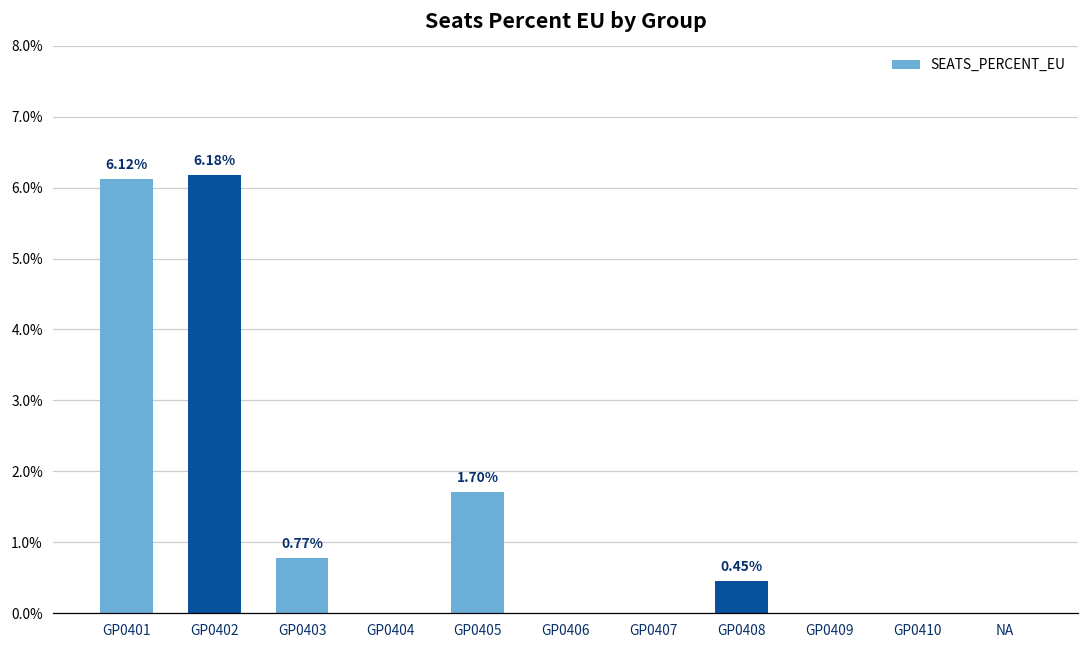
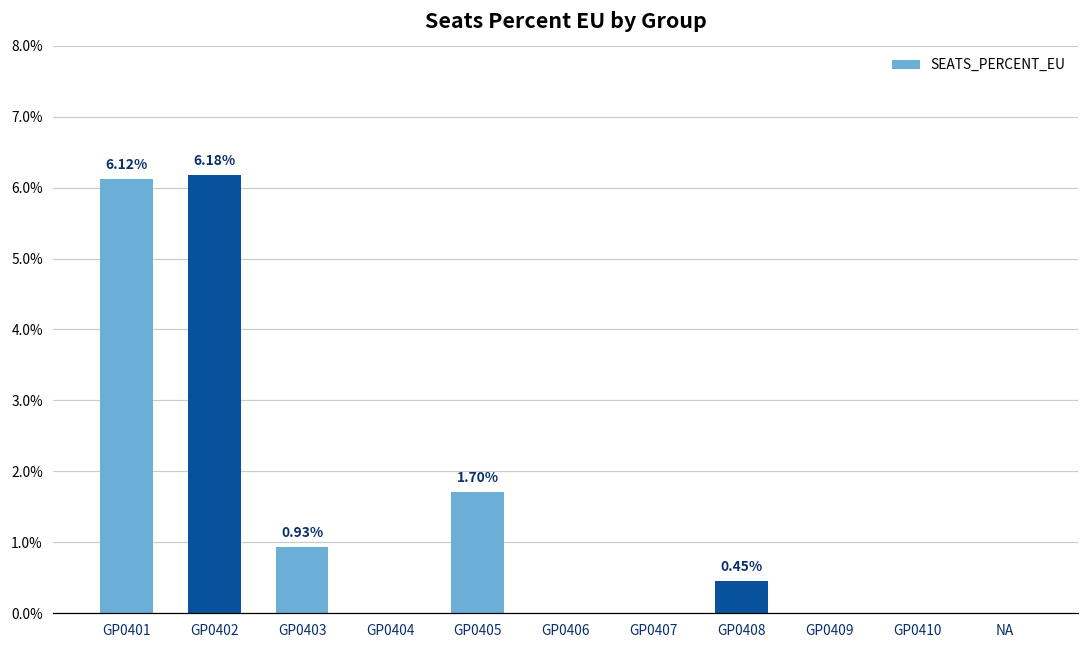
  {
    "GP0401": "6.12%",
    "GP0402": "6.18%",
-   "GP0403": "0.77%",
+   "GP0403": "0.93%",
    "GP0405": "1.70%",
    "GP0408": "0.45%"
  }
